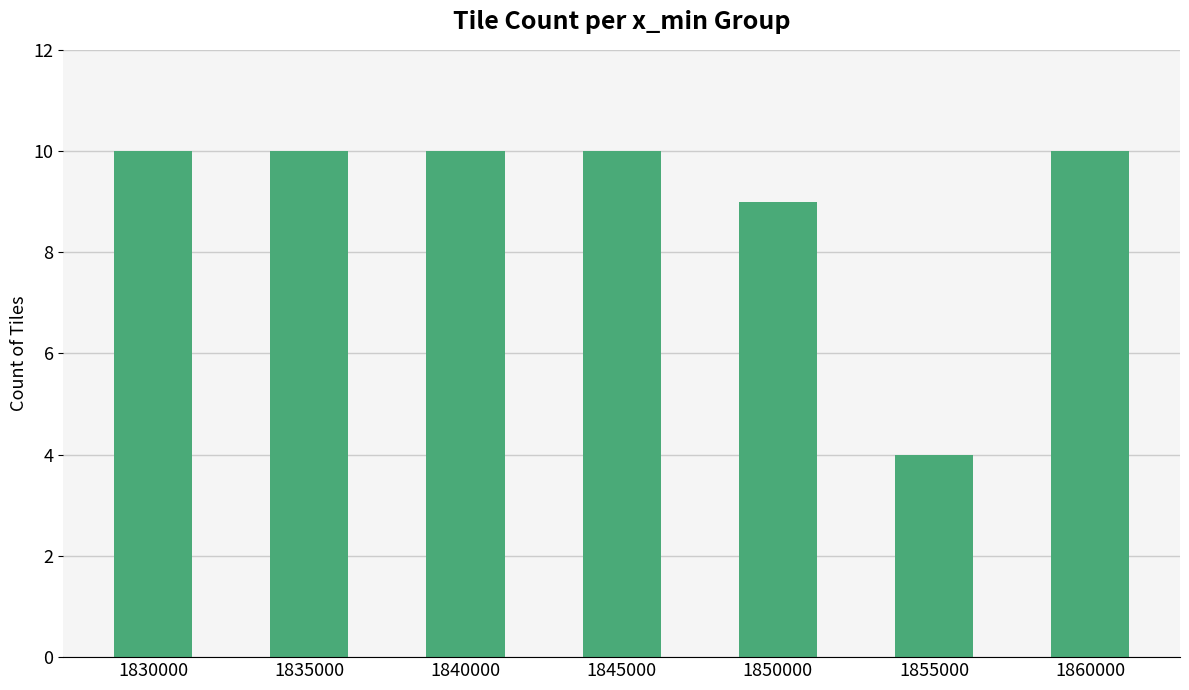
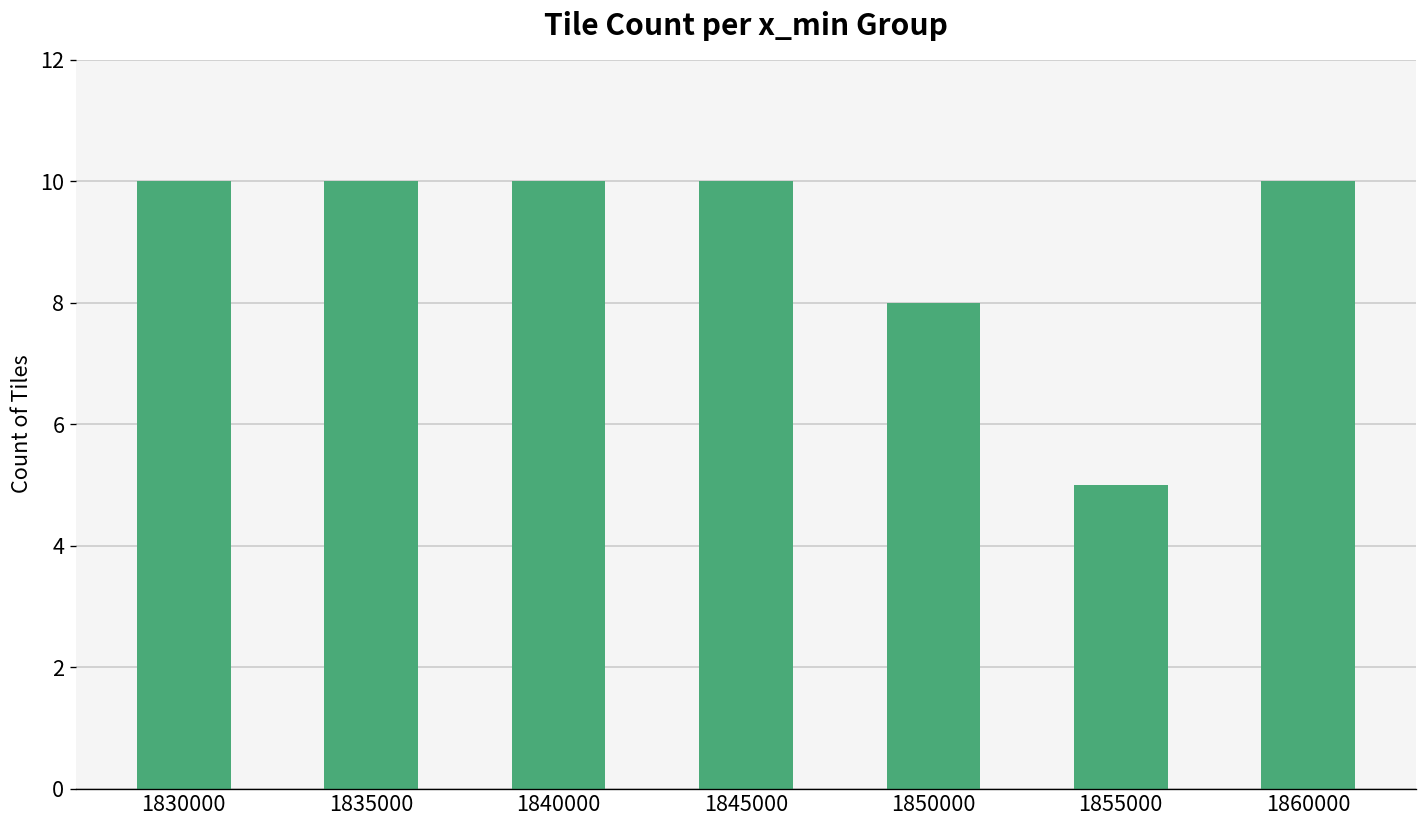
  {
    "1830000": 10,
    "1835000": 10,
    "1840000": 10,
    "1845000": 10,
-   "1850000": 9,
-   "1855000": 4,
+   "1850000": 8,
+   "1855000": 5,
    "1860000": 10
  }
